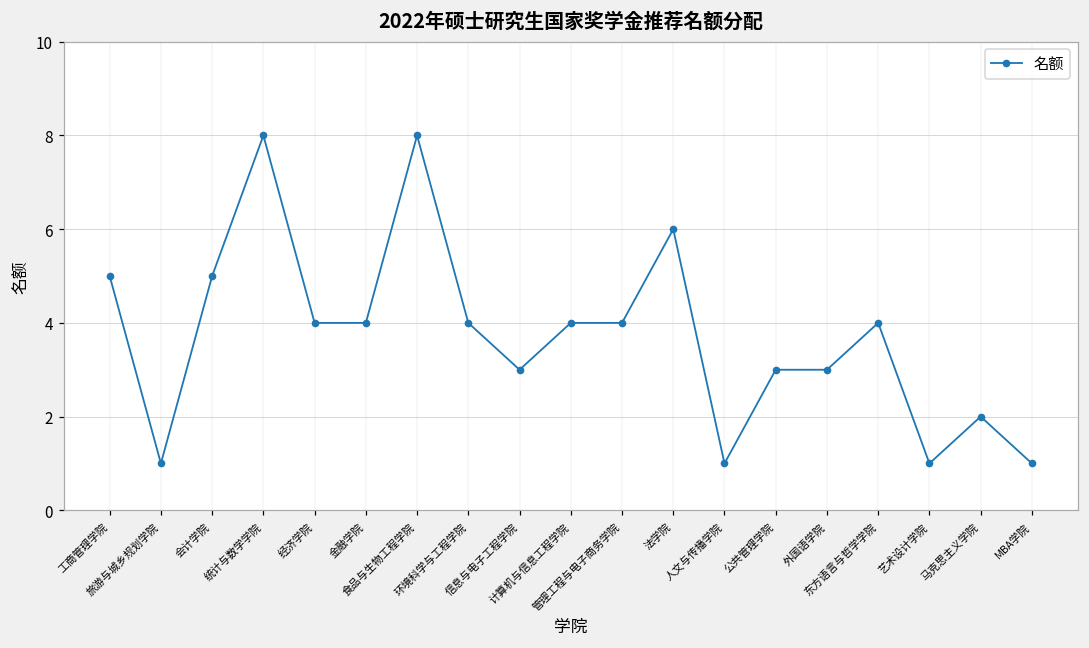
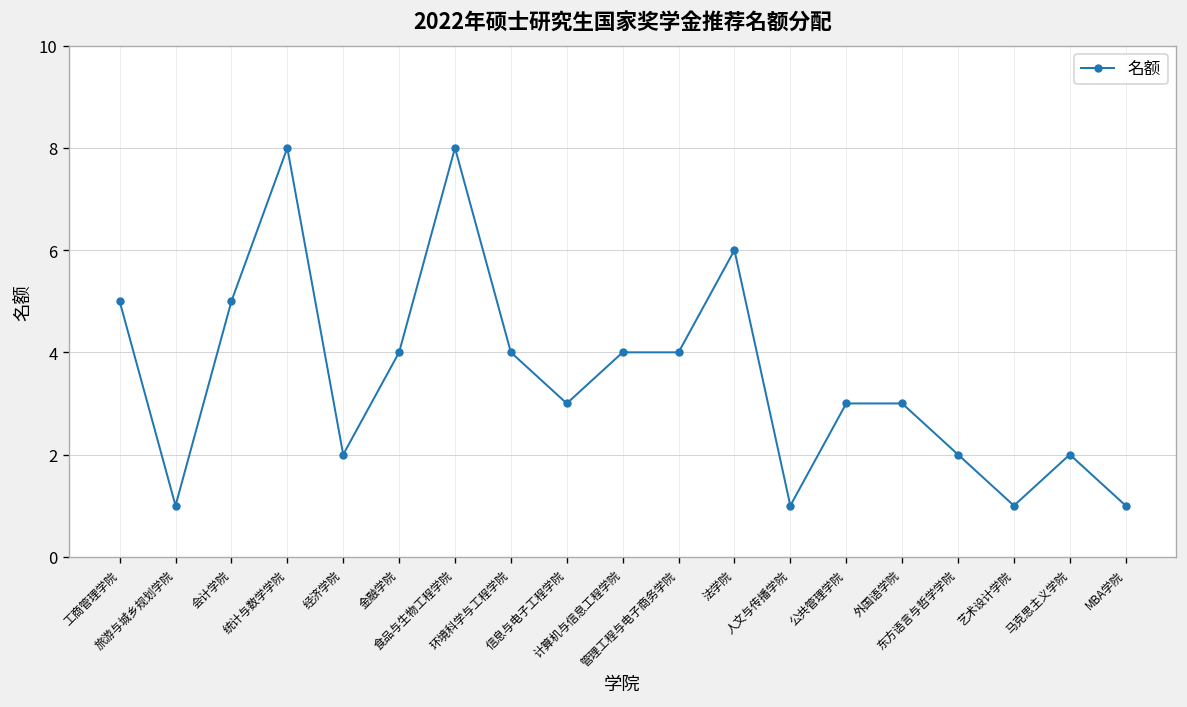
  {
    "工商管理学院": 5,
    "旅游与城乡规划学院": 1,
    "会计学院": 5,
    "统计与数学学院": 8,
-   "经济学院": 4,
+   "经济学院": 2,
    "金融学院": 4,
    "食品与生物工程学院": 8,
    "环境科学与工程学院": 4,
    "信息与电子工程学院": 3,
    "计算机与信息工程学院": 4,
    "管理工程与电子商务学院": 4,
    "法学院": 6,
    "人文与传播学院": 1,
    "公共管理学院": 3,
    "外国语学院": 3,
-   "东方语言与哲学学院": 4,
+   "东方语言与哲学学院": 2,
    "艺术设计学院": 1,
    "马克思主义学院": 2,
    "MBA学院": 1
  }
